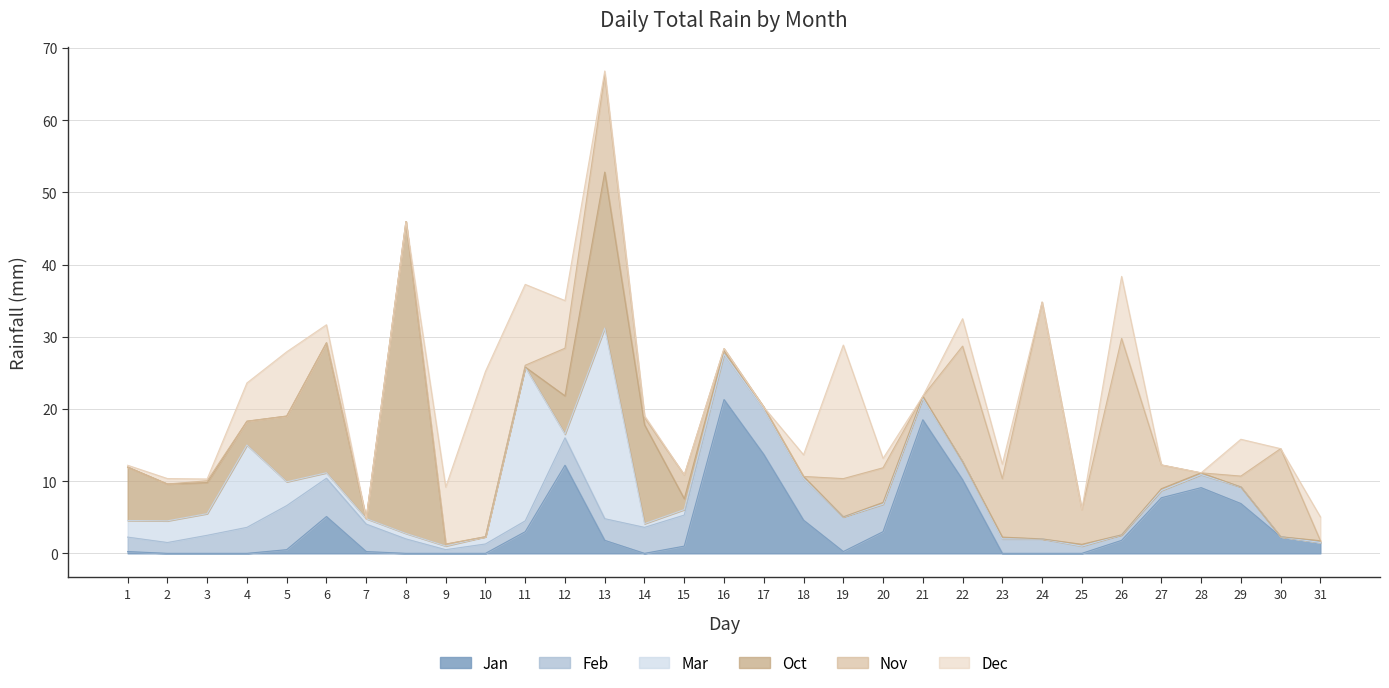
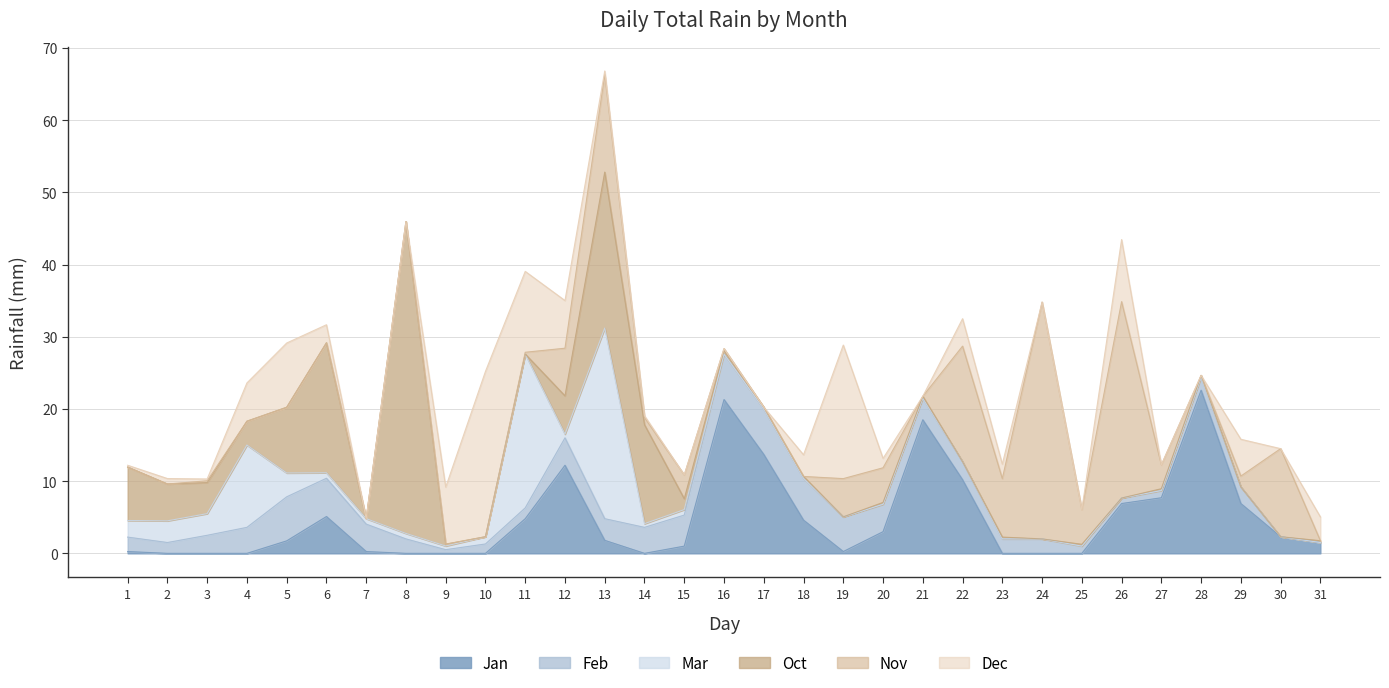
  {
    "Jan": {
      "1": 0,
      "2": 0,
      "3": 0,
      "4": 0,
-     "5": 1,
+     "5": 2,
      "6": 5,
      "7": 0,
      "8": 0,
      "9": 0,
      "10": 0,
-     "11": 3,
+     "11": 5,
      "12": 12,
      "13": 2,
      "14": 0,
      "15": 1,
      "16": 21,
      "17": 14,
      "18": 5,
      "19": 0,
      "20": 3,
      "21": 19,
      "22": 10,
      "23": 0,
      "24": 0,
      "25": 0,
-     "26": 2,
+     "26": 7,
      "27": 8,
-     "28": 9,
+     "28": 23,
      "29": 7
    }
  }
